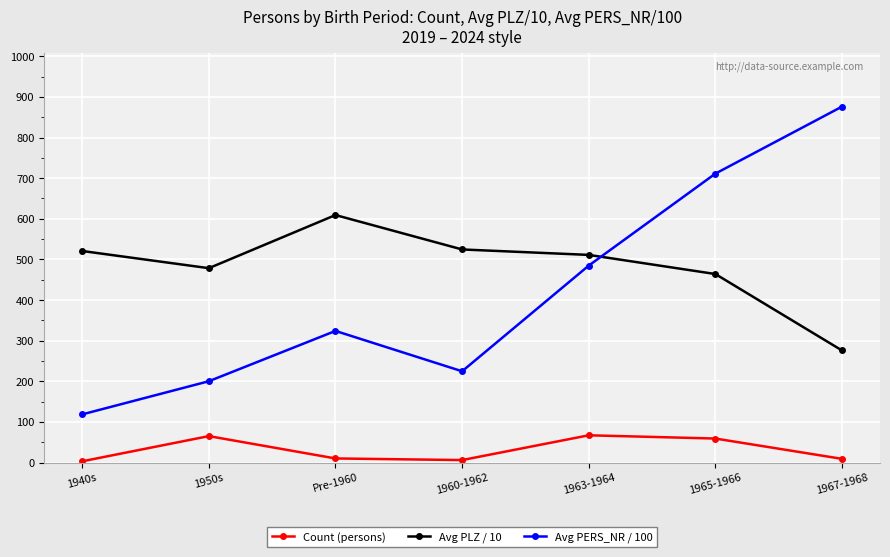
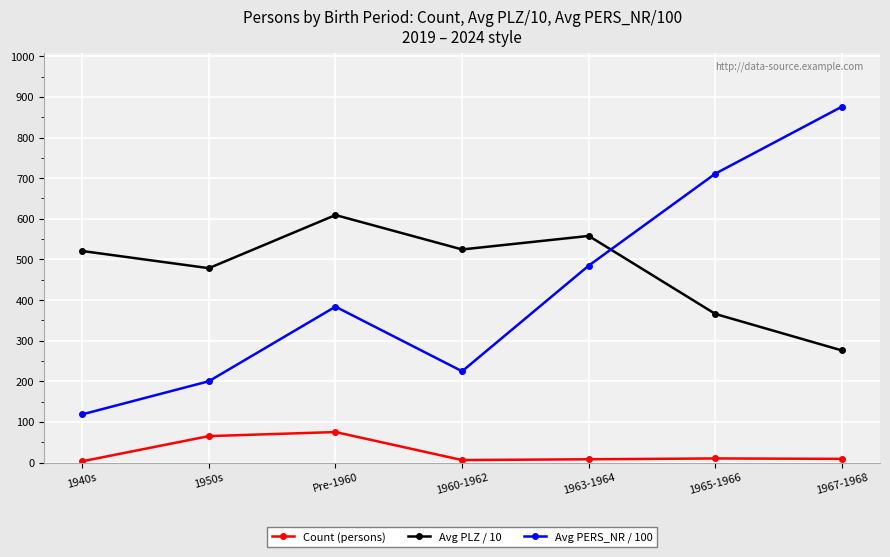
  {
    "Count (persons)": {
      "1940s": 0,
      "1950s": 70,
-     "Pre-1960": 10,
+     "Pre-1960": 80,
      "1960-1962": 10,
-     "1963-1964": 70,
-     "1965-1966": 60,
+     "1963-1964": 10,
+     "1965-1966": 10,
      "1967-1968": 10
    },
    "Avg PLZ / 10": {
      "1940s": 520,
      "1950s": 480,
      "Pre-1960": 610,
      "1960-1962": 520,
-     "1963-1964": 510,
-     "1965-1966": 460,
+     "1963-1964": 560,
+     "1965-1966": 370,
      "1967-1968": 280
    },
    "Avg PERS_NR / 100": {
      "1940s": 120,
      "1950s": 200,
-     "Pre-1960": 320,
+     "Pre-1960": 380,
      "1960-1962": 220,
      "1963-1964": 480,
      "1965-1966": 710,
      "1967-1968": 880
    }
  }
